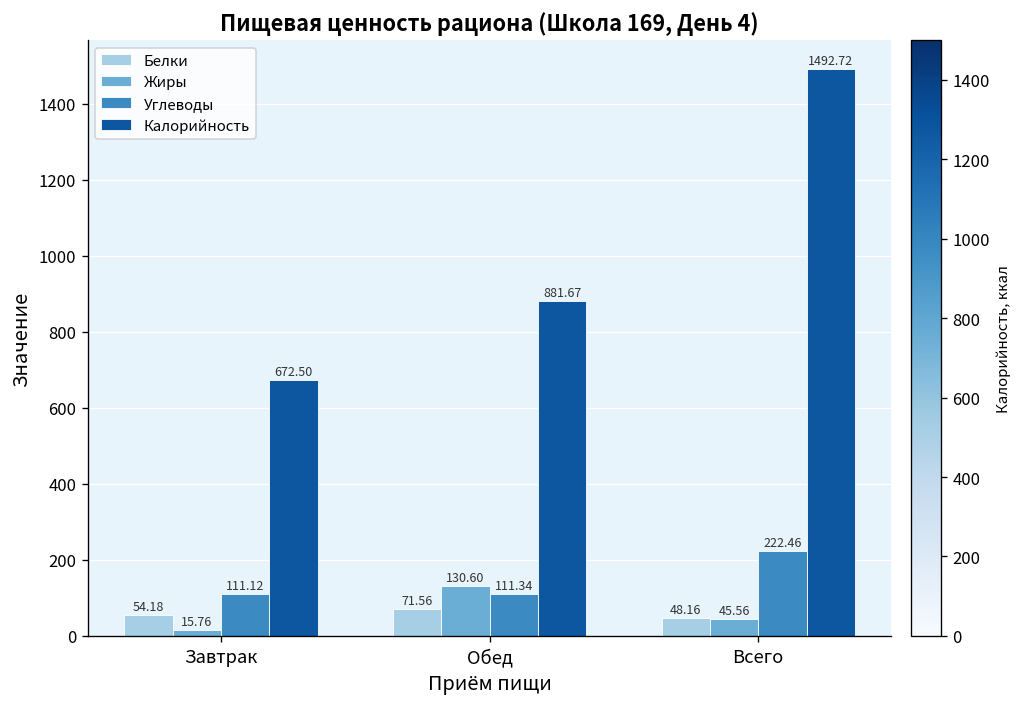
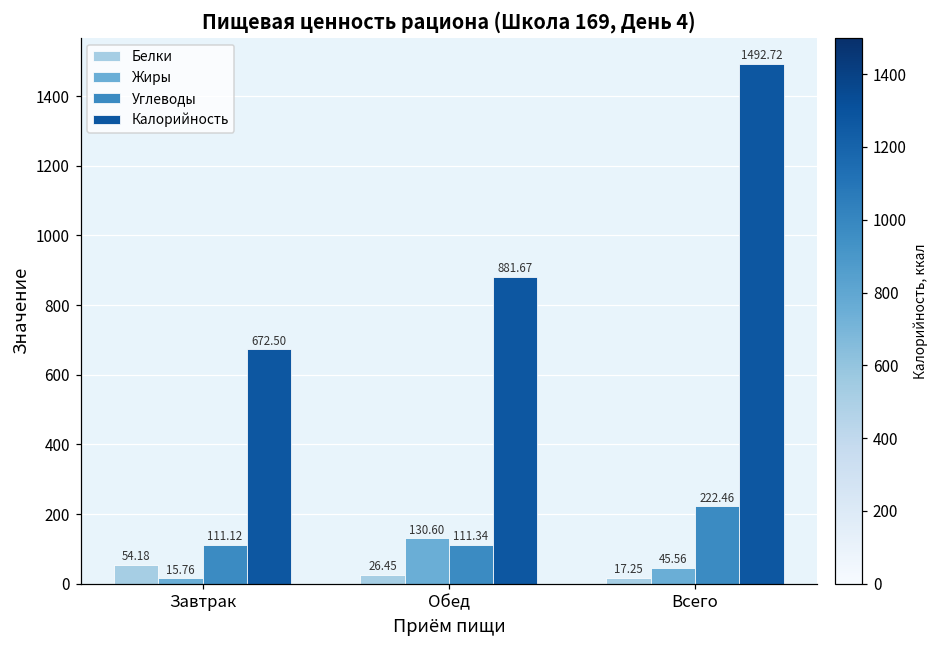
  {
    "Белки": {
      "Завтрак": 54.18,
-     "Обед": 71.56,
-     "Всего": 48.16
+     "Обед": 26.45,
+     "Всего": 17.25
    },
    "Жиры": {
      "Завтрак": 15.76,
      "Обед": 130.60,
      "Всего": 45.56
    },
    "Углеводы": {
      "Завтрак": 111.12,
      "Обед": 111.34,
      "Всего": 222.46
    },
    "Калорийность": {
      "Завтрак": 672.50,
      "Обед": 881.67,
      "Всего": 1492.72
    }
  }
